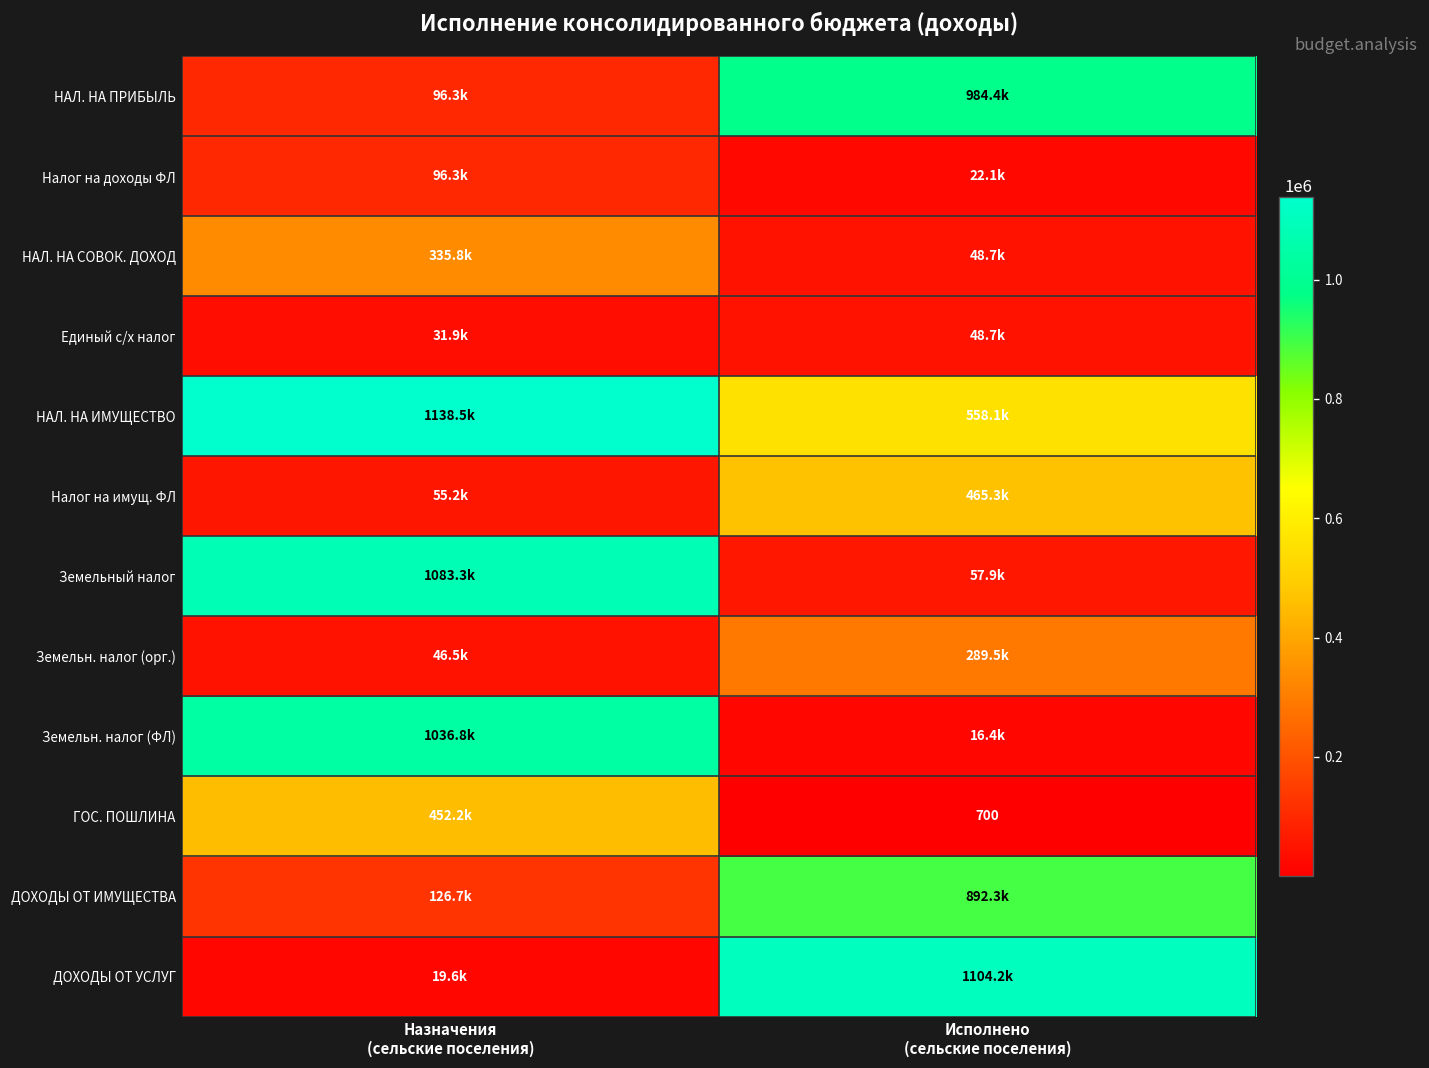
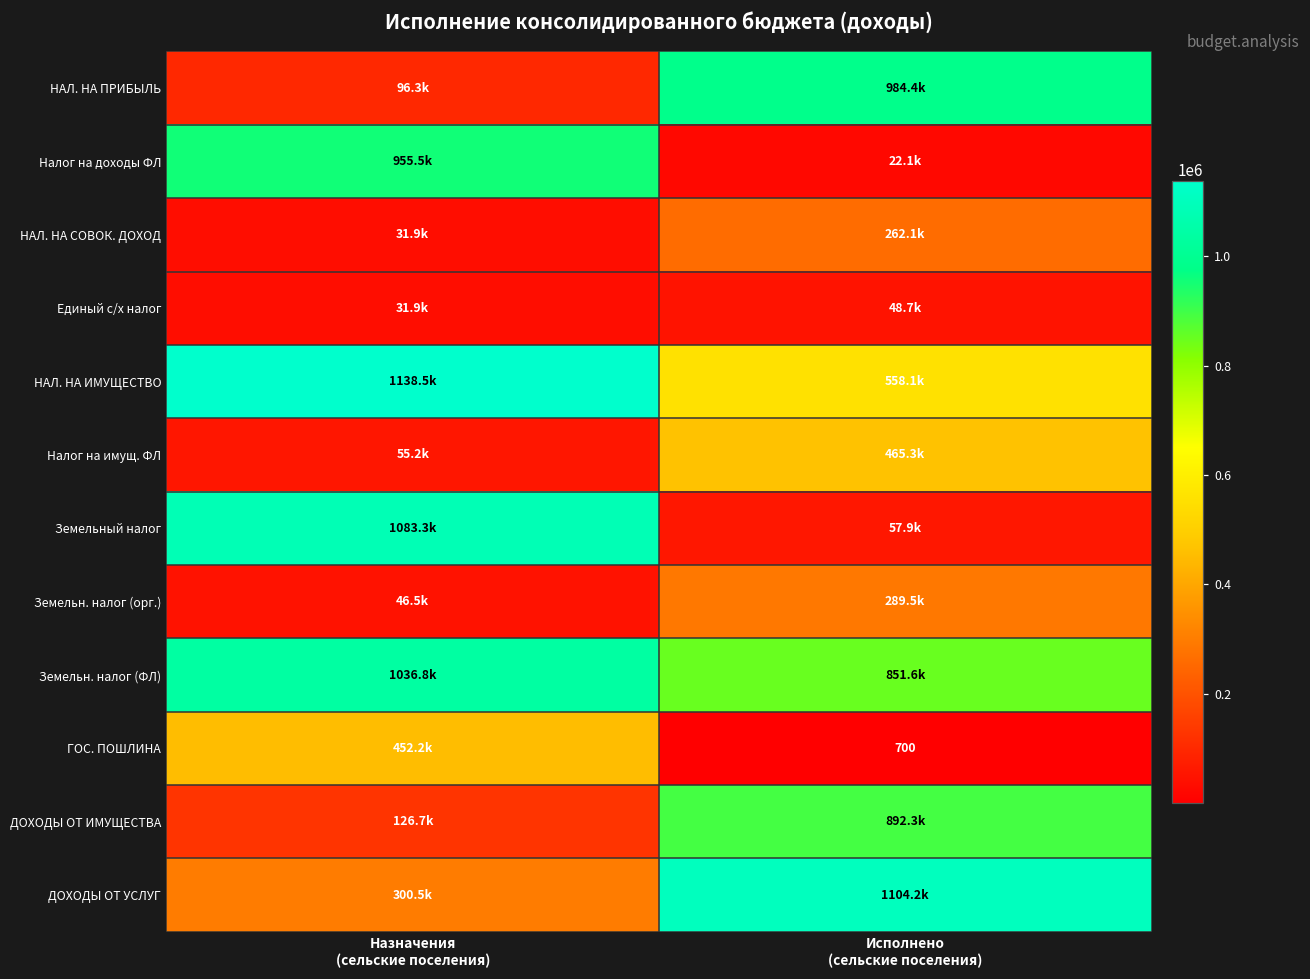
  {
    "НАЛ. НА ПРИБЫЛЬ": {
      "Назначения (сельские поселения)": "96.3k",
      "Исполнено (сельские поселения)": "984.4k"
    },
    "Налог на доходы ФЛ": {
-     "Назначения (сельские поселения)": "96.3k",
+     "Назначения (сельские поселения)": "955.5k",
      "Исполнено (сельские поселения)": "22.1k"
    },
    "НАЛ. НА СОВОК. ДОХОД": {
-     "Назначения (сельские поселения)": "335.8k",
-     "Исполнено (сельские поселения)": "48.7k"
+     "Назначения (сельские поселения)": "31.9k",
+     "Исполнено (сельские поселения)": "262.1k"
    },
    "Единый с/х налог": {
      "Назначения (сельские поселения)": "31.9k",
      "Исполнено (сельские поселения)": "48.7k"
    },
    "НАЛ. НА ИМУЩЕСТВО": {
      "Назначения (сельские поселения)": "1138.5k",
      "Исполнено (сельские поселения)": "558.1k"
    },
    "Налог на имущ. ФЛ": {
      "Назначения (сельские поселения)": "55.2k",
      "Исполнено (сельские поселения)": "465.3k"
    },
    "Земельный налог": {
      "Назначения (сельские поселения)": "1083.3k",
      "Исполнено (сельские поселения)": "57.9k"
    },
    "Земельн. налог (орг.)": {
      "Назначения (сельские поселения)": "46.5k",
      "Исполнено (сельские поселения)": "289.5k"
    },
    "Земельн. налог (ФЛ)": {
      "Назначения (сельские поселения)": "1036.8k",
-     "Исполнено (сельские поселения)": "16.4k"
+     "Исполнено (сельские поселения)": "851.6k"
    },
    "ГОС. ПОШЛИНА": {
      "Назначения (сельские поселения)": "452.2k",
      "Исполнено (сельские поселения)": "700"
    },
    "ДОХОДЫ ОТ ИМУЩЕСТВА": {
      "Назначения (сельские поселения)": "126.7k",
      "Исполнено (сельские поселения)": "892.3k"
    },
    "ДОХОДЫ ОТ УСЛУГ": {
-     "Назначения (сельские поселения)": "19.6k",
+     "Назначения (сельские поселения)": "300.5k",
      "Исполнено (сельские поселения)": "1104.2k"
    }
  }
